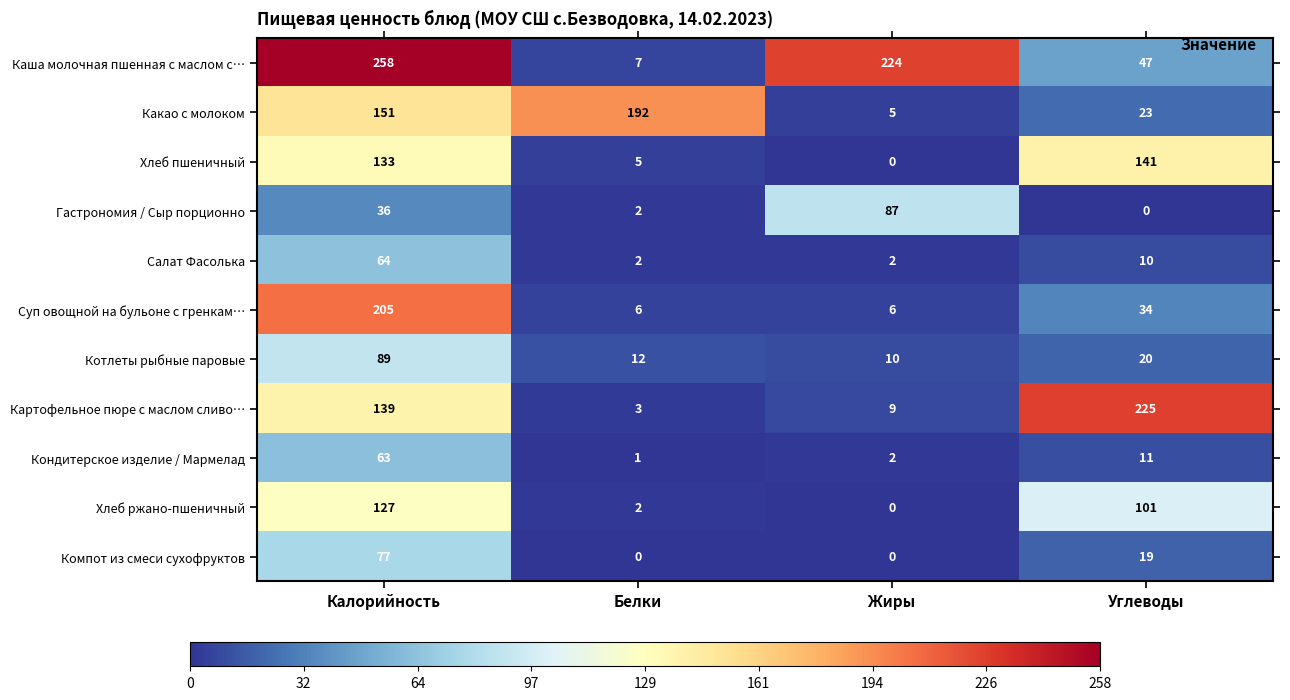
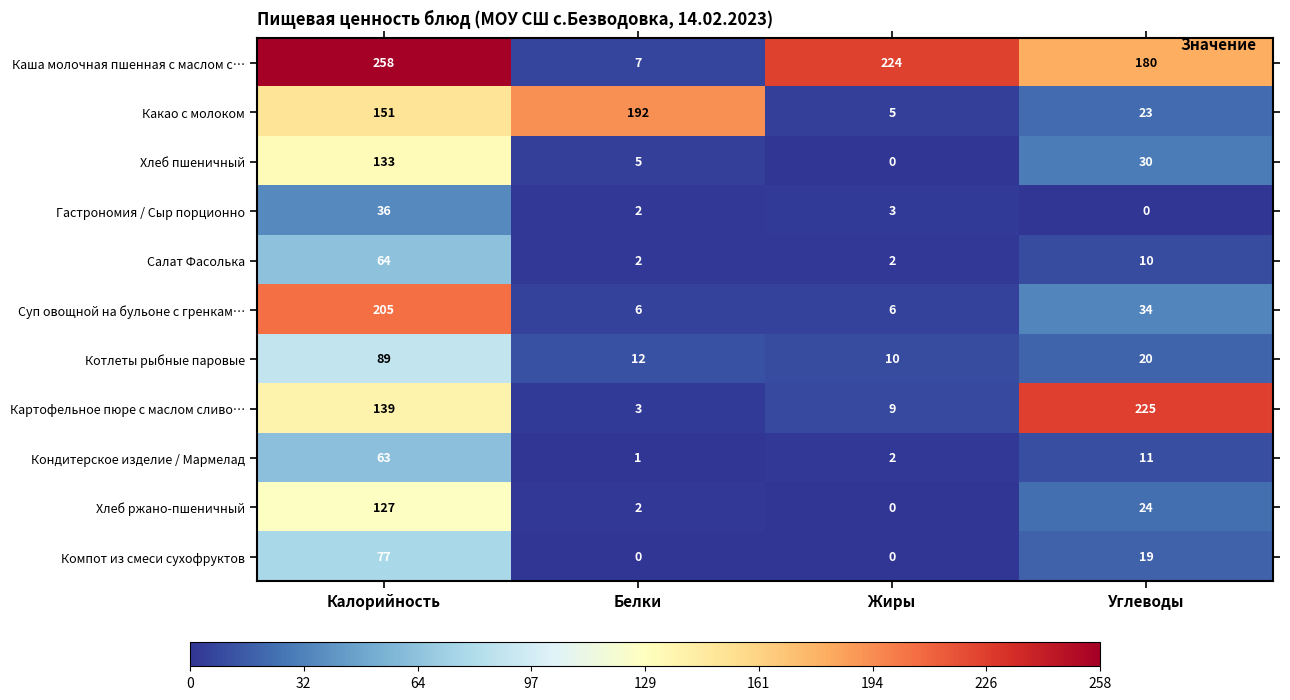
  {
    "Каша молочная пшенная с маслом с…": {
      "Калорийность": 258,
      "Белки": 7,
      "Жиры": 224,
-     "Углеводы": 47
+     "Углеводы": 180
    },
    "Какао с молоком": {
      "Калорийность": 151,
      "Белки": 192,
      "Жиры": 5,
      "Углеводы": 23
    },
    "Хлеб пшеничный": {
      "Калорийность": 133,
      "Белки": 5,
      "Жиры": 0,
-     "Углеводы": 141
+     "Углеводы": 30
    },
    "Гастрономия / Сыр порционно": {
      "Калорийность": 36,
      "Белки": 2,
-     "Жиры": 87,
+     "Жиры": 3,
      "Углеводы": 0
    },
    "Салат Фасолька": {
      "Калорийность": 64,
      "Белки": 2,
      "Жиры": 2,
      "Углеводы": 10
    },
    "Суп овощной на бульоне с гренкам…": {
      "Калорийность": 205,
      "Белки": 6,
      "Жиры": 6,
      "Углеводы": 34
    },
    "Котлеты рыбные паровые": {
      "Калорийность": 89,
      "Белки": 12,
      "Жиры": 10,
      "Углеводы": 20
    },
    "Картофельное пюре с маслом сливо…": {
      "Калорийность": 139,
      "Белки": 3,
      "Жиры": 9,
      "Углеводы": 225
    },
    "Кондитерское изделие / Мармелад": {
      "Калорийность": 63,
      "Белки": 1,
      "Жиры": 2,
      "Углеводы": 11
    },
    "Хлеб ржано-пшеничный": {
      "Калорийность": 127,
      "Белки": 2,
      "Жиры": 0,
-     "Углеводы": 101
+     "Углеводы": 24
    },
    "Компот из смеси сухофруктов": {
      "Калорийность": 77,
      "Белки": 0,
      "Жиры": 0,
      "Углеводы": 19
    }
  }
